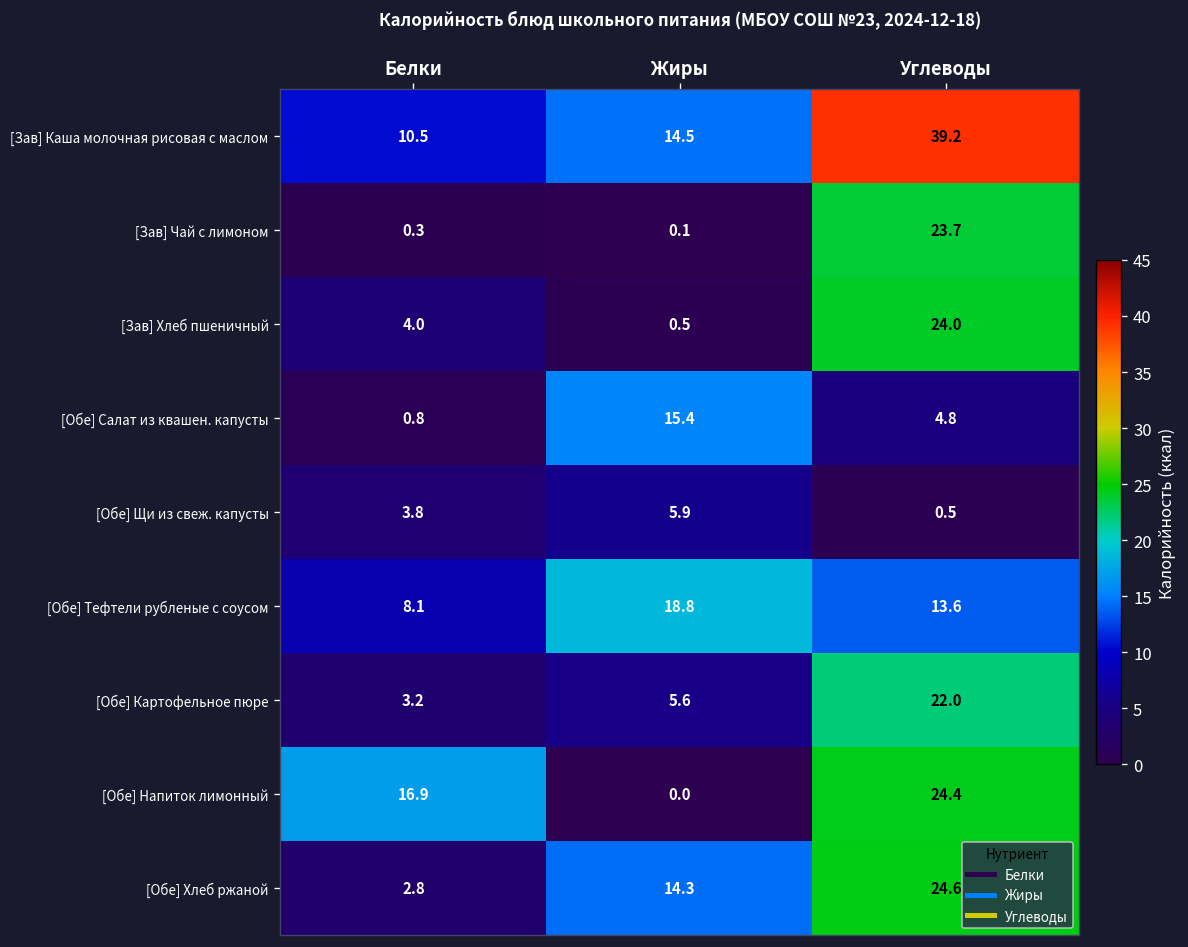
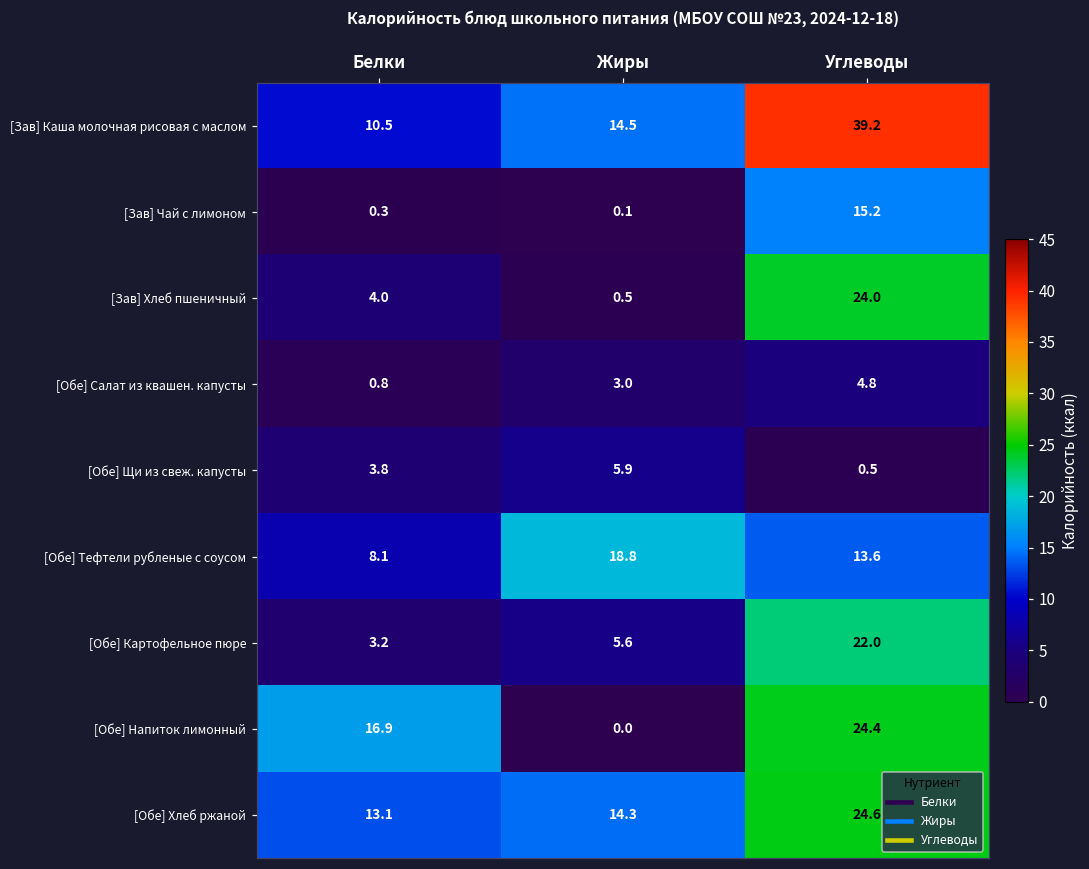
  {
    "[Зав] Каша молочная рисовая с маслом": {
      "Белки": 10.5,
      "Жиры": 14.5,
      "Углеводы": 39.2
    },
    "[Зав] Чай с лимоном": {
      "Белки": 0.3,
      "Жиры": 0.1,
-     "Углеводы": 23.7
+     "Углеводы": 15.2
    },
    "[Зав] Хлеб пшеничный": {
      "Белки": 4.0,
      "Жиры": 0.5,
      "Углеводы": 24.0
    },
    "[Обе] Салат из квашен. капусты": {
      "Белки": 0.8,
-     "Жиры": 15.4,
+     "Жиры": 3.0,
      "Углеводы": 4.8
    },
    "[Обе] Щи из свеж. капусты": {
      "Белки": 3.8,
      "Жиры": 5.9,
      "Углеводы": 0.5
    },
    "[Обе] Тефтели рубленые с соусом": {
      "Белки": 8.1,
      "Жиры": 18.8,
      "Углеводы": 13.6
    },
    "[Обе] Картофельное пюре": {
      "Белки": 3.2,
      "Жиры": 5.6,
      "Углеводы": 22.0
    },
    "[Обе] Напиток лимонный": {
      "Белки": 16.9,
      "Жиры": 0.0,
      "Углеводы": 24.4
    },
    "[Обе] Хлеб ржаной": {
-     "Белки": 2.8,
+     "Белки": 13.1,
      "Жиры": 14.3,
      "Углеводы": 24.6
    }
  }
